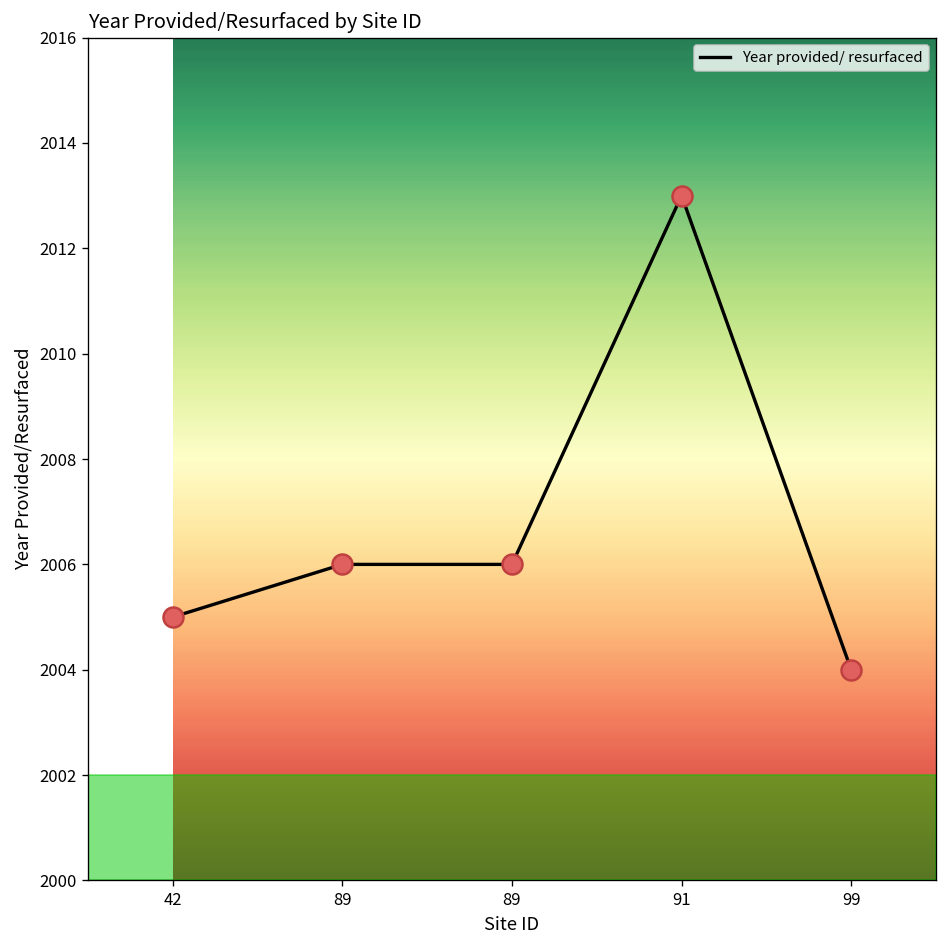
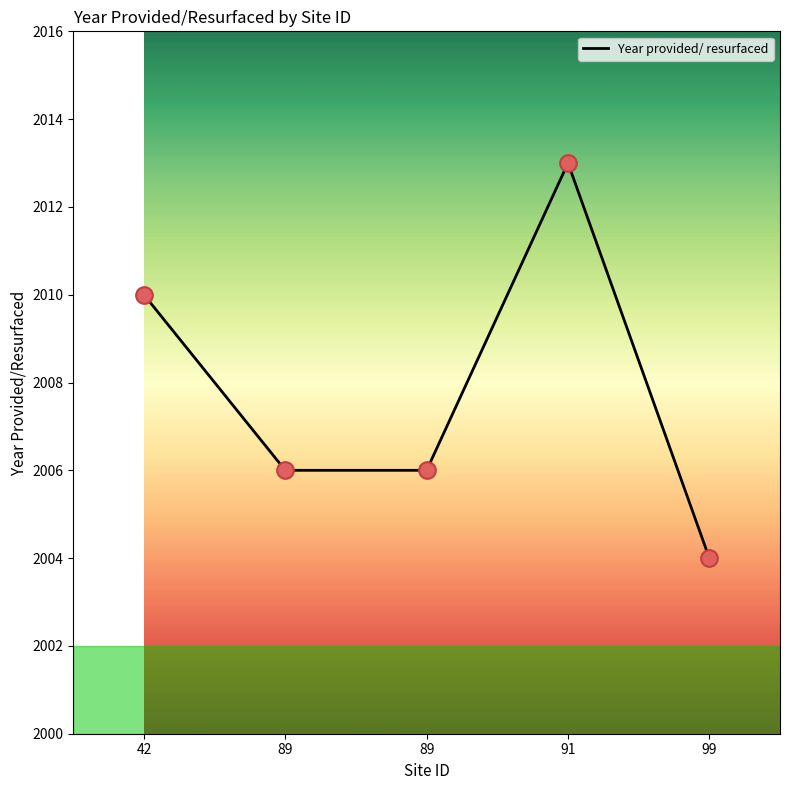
  {
-   "42": 2005,
+   "42": 2010,
    "91": 2013,
    "99": 2004
  }
